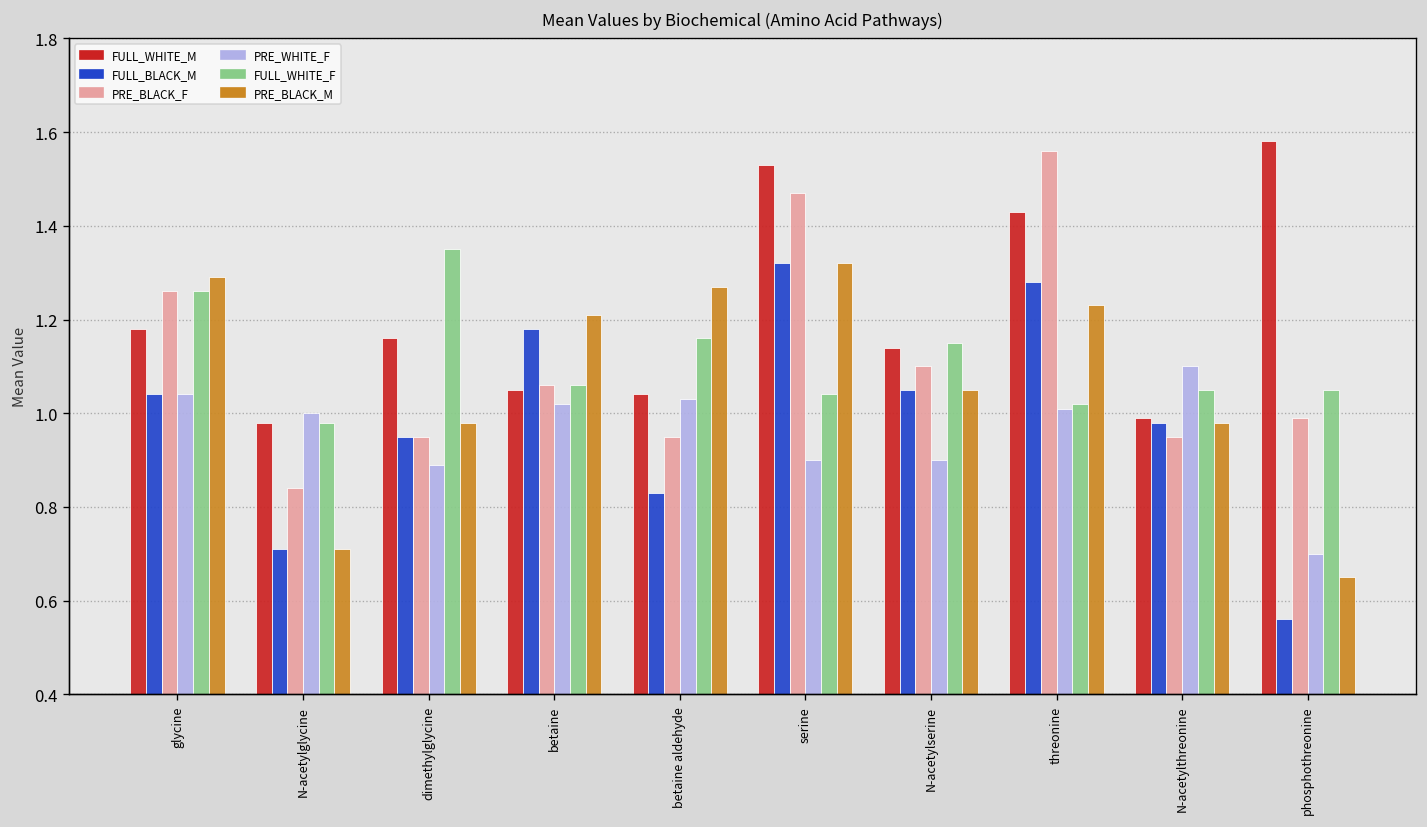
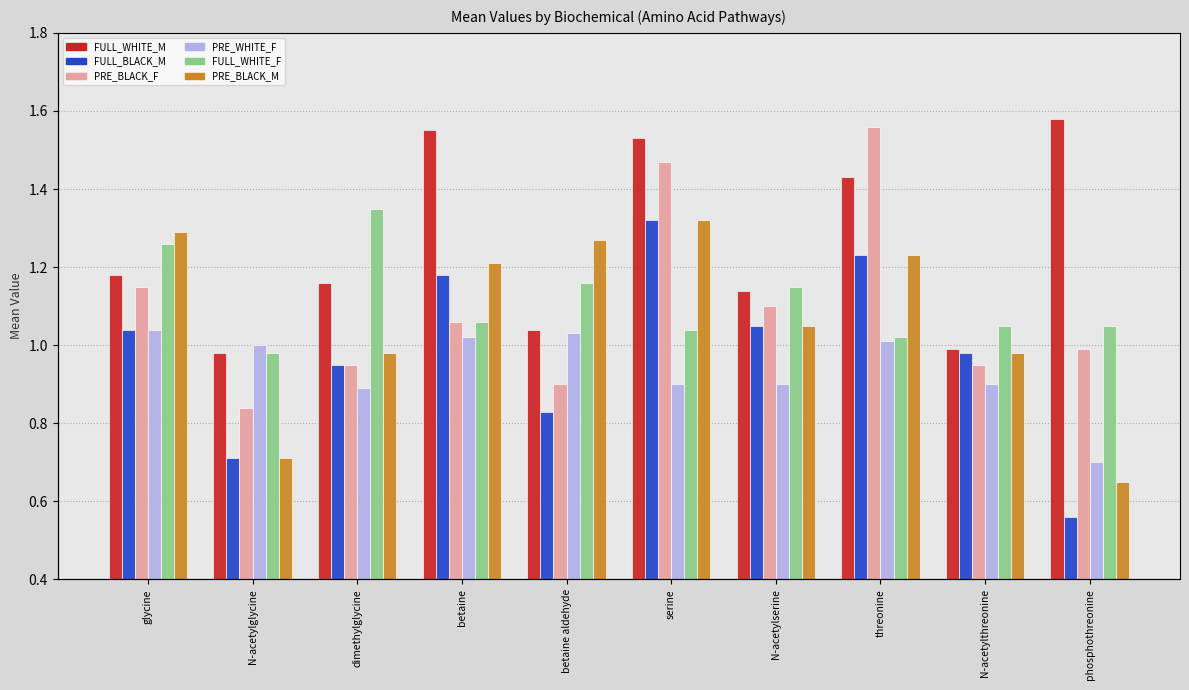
  {
    "FULL_WHITE_M": {
      "glycine": 1.18,
      "N-acetylglycine": 0.98,
      "dimethylglycine": 1.16,
-     "betaine": 1.05,
+     "betaine": 1.55,
      "betaine aldehyde": 1.04,
      "serine": 1.53,
      "N-acetylserine": 1.14,
      "threonine": 1.43,
      "N-acetylthreonine": 0.99,
      "phosphothreonine": 1.58
    },
    "FULL_BLACK_M": {
      "glycine": 1.04,
      "N-acetylglycine": 0.71,
      "dimethylglycine": 0.95,
      "betaine": 1.18,
      "betaine aldehyde": 0.83,
      "serine": 1.32,
      "N-acetylserine": 1.05,
-     "threonine": 1.28,
+     "threonine": 1.23,
      "N-acetylthreonine": 0.98,
      "phosphothreonine": 0.56
    },
    "PRE_BLACK_F": {
-     "glycine": 1.26,
+     "glycine": 1.15,
      "N-acetylglycine": 0.84,
      "dimethylglycine": 0.95,
      "betaine": 1.06,
-     "betaine aldehyde": 0.95,
+     "betaine aldehyde": 0.90,
      "serine": 1.47,
      "N-acetylserine": 1.10,
      "threonine": 1.56,
      "N-acetylthreonine": 0.95,
      "phosphothreonine": 0.99
    },
    "PRE_WHITE_F": {
      "glycine": 1.04,
      "N-acetylglycine": 1.0,
      "dimethylglycine": 0.89,
      "betaine": 1.02,
      "betaine aldehyde": 1.03,
      "serine": 0.9,
      "N-acetylserine": 0.9,
      "threonine": 1.01,
-     "N-acetylthreonine": 1.1,
+     "N-acetylthreonine": 0.9,
      "phosphothreonine": 0.7
    },
    "FULL_WHITE_F": {
      "glycine": 1.26,
      "N-acetylglycine": 0.98,
      "dimethylglycine": 1.35,
      "betaine": 1.06,
      "betaine aldehyde": 1.16,
      "serine": 1.04,
      "N-acetylserine": 1.15,
      "threonine": 1.02,
      "N-acetylthreonine": 1.05,
      "phosphothreonine": 1.05
    },
    "PRE_BLACK_M": {
      "glycine": 1.29,
      "N-acetylglycine": 0.71,
      "dimethylglycine": 0.98,
      "betaine": 1.21,
      "betaine aldehyde": 1.27,
      "serine": 1.32,
      "N-acetylserine": 1.05,
      "threonine": 1.23,
      "N-acetylthreonine": 0.98,
      "phosphothreonine": 0.65
    }
  }
